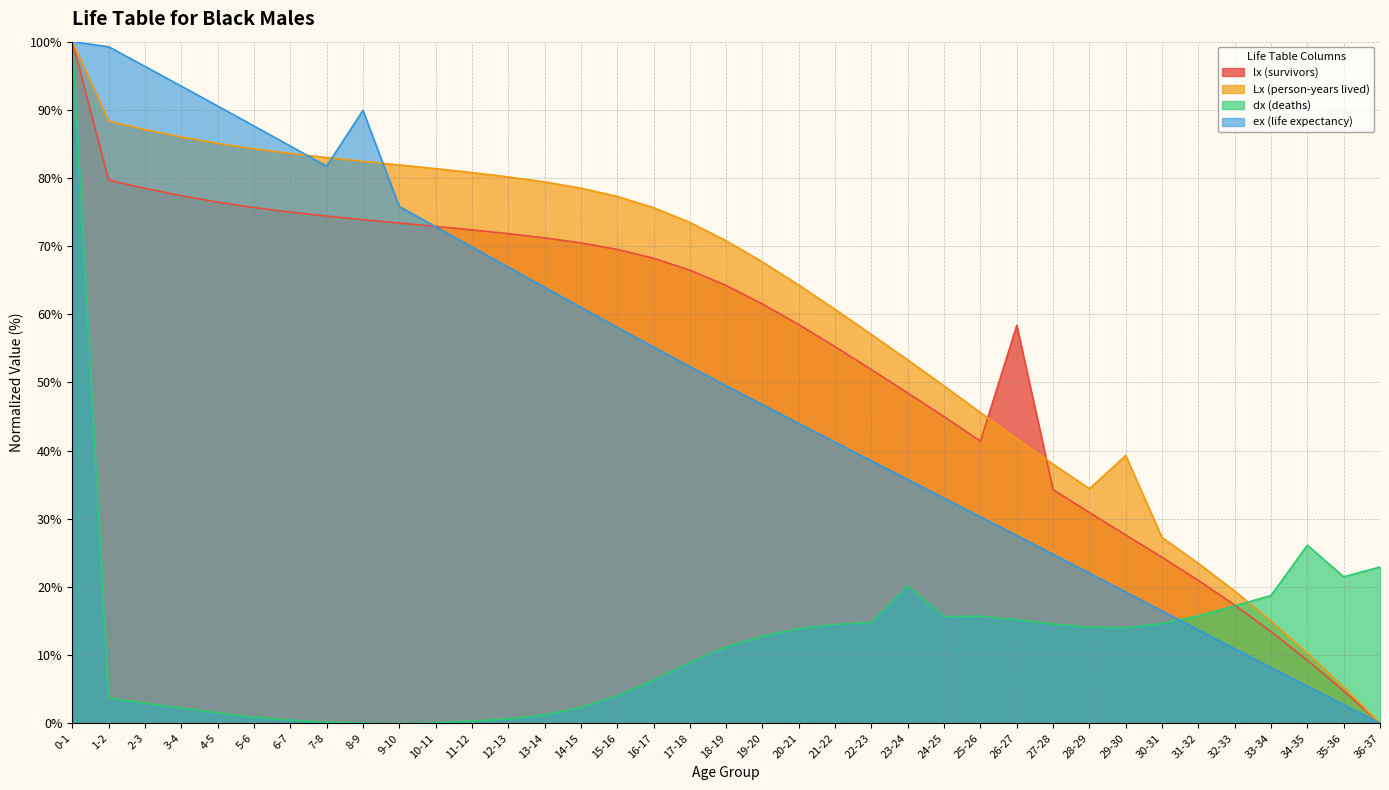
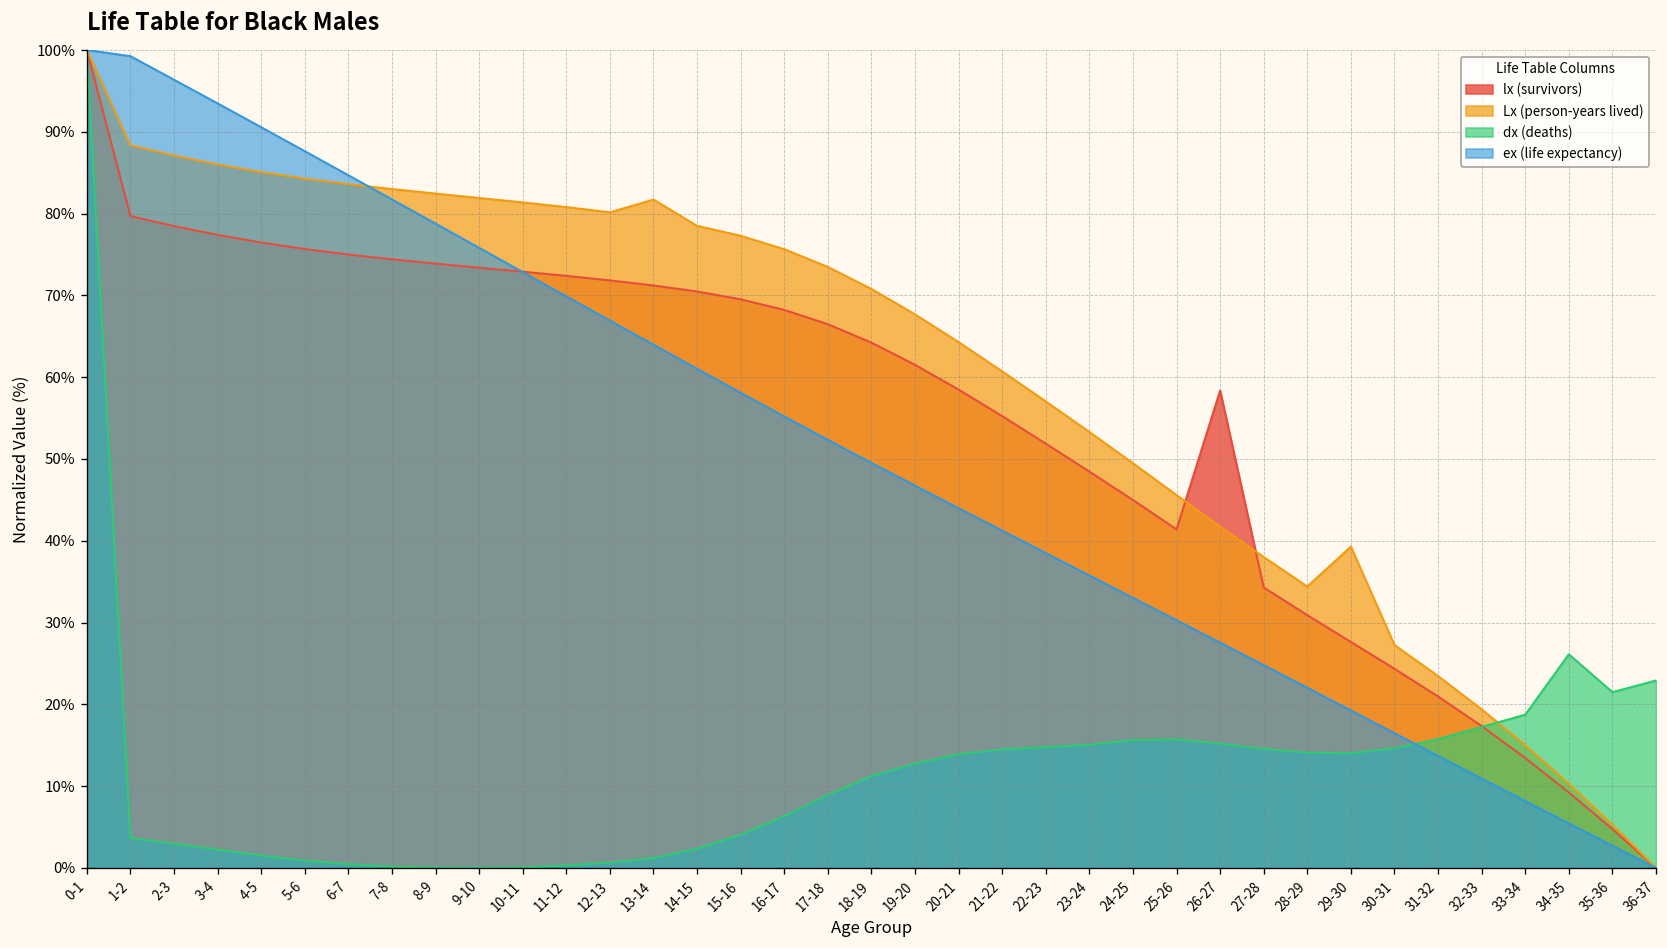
  {
    "lx (survivors)": {
      "1-2": "80%",
      "2-3": "78%",
      "3-4": "77%",
      "4-5": "76%",
      "5-6": "76%",
      "6-7": "75%",
      "7-8": "74%",
      "8-9": "74%",
      "9-10": "73%",
      "11-12": "72%",
      "12-13": "72%",
      "13-14": "71%",
      "14-15": "70%",
      "15-16": "70%",
      "16-17": "68%",
      "17-18": "66%",
      "18-19": "64%",
      "19-20": "62%",
      "20-21": "58%",
      "21-22": "55%",
      "22-23": "52%",
      "23-24": "48%",
      "24-25": "45%",
      "25-26": "41%",
      "26-27": "58%",
      "27-28": "34%",
      "28-29": "31%",
      "29-30": "28%",
      "30-31": "24%",
      "31-32": "21%",
      "33-34": "13%",
      "34-35": "9%",
      "35-36": "5%"
    },
    "Lx (person-years lived)": {
      "1-2": "88%",
      "2-3": "87%",
      "3-4": "86%",
      "4-5": "85%",
      "5-6": "84%",
      "6-7": "84%",
      "7-8": "83%",
      "8-9": "82%",
      "9-10": "82%",
      "10-11": "81%",
      "11-12": "81%",
      "12-13": "80%",
-     "13-14": "79%",
+     "13-14": "82%",
      "14-15": "79%",
      "15-16": "77%",
      "16-17": "76%",
      "17-18": "73%",
      "18-19": "71%",
      "19-20": "68%",
      "20-21": "64%",
      "21-22": "61%",
      "22-23": "57%",
      "23-24": "53%",
      "24-25": "49%",
      "25-26": "46%",
      "26-27": "42%",
      "27-28": "38%",
      "28-29": "34%",
      "29-30": "39%",
      "30-31": "27%",
      "31-32": "23%",
      "32-33": "19%",
      "33-34": "15%",
      "34-35": "10%",
      "35-36": "5%"
    },
    "dx (deaths)": {
      "1-2": "4%",
      "2-3": "3%",
      "3-4": "2%",
      "4-5": "2%",
      "5-6": "1%",
      "6-7": "0%",
      "7-8": "0%",
      "8-9": "0%",
      "9-10": "0%",
      "10-11": "0%",
      "11-12": "0%",
      "12-13": "1%",
      "13-14": "1%",
      "14-15": "2%",
      "15-16": "4%",
      "16-17": "6%",
      "17-18": "9%",
      "18-19": "11%",
      "19-20": "13%",
      "20-21": "14%",
      "21-22": "15%",
      "22-23": "15%",
-     "23-24": "20%",
+     "23-24": "15%",
      "24-25": "16%",
      "25-26": "16%",
      "26-27": "15%",
      "27-28": "15%",
      "28-29": "14%",
      "29-30": "14%",
      "30-31": "15%",
      "31-32": "16%",
      "33-34": "19%",
      "34-35": "26%",
      "35-36": "21%",
      "36-37": "23%"
    },
    "ex (life expectancy)": {
      "1-2": "99%",
      "2-3": "96%",
      "3-4": "93%",
      "4-5": "91%",
      "5-6": "88%",
      "6-7": "85%",
      "7-8": "82%",
-     "8-9": "90%",
+     "8-9": "79%",
      "9-10": "76%",
      "11-12": "70%",
      "12-13": "67%",
      "13-14": "64%",
      "14-15": "61%",
      "15-16": "58%",
      "16-17": "55%",
      "17-18": "52%",
      "18-19": "50%",
      "19-20": "47%",
      "20-21": "44%",
      "21-22": "41%",
      "22-23": "39%",
      "23-24": "36%",
      "24-25": "33%",
      "25-26": "30%",
      "26-27": "28%",
      "27-28": "25%",
      "28-29": "22%",
      "29-30": "19%",
      "30-31": "16%",
      "31-32": "14%",
      "32-33": "11%",
      "33-34": "8%",
      "34-35": "5%",
      "35-36": "3%"
    }
  }
